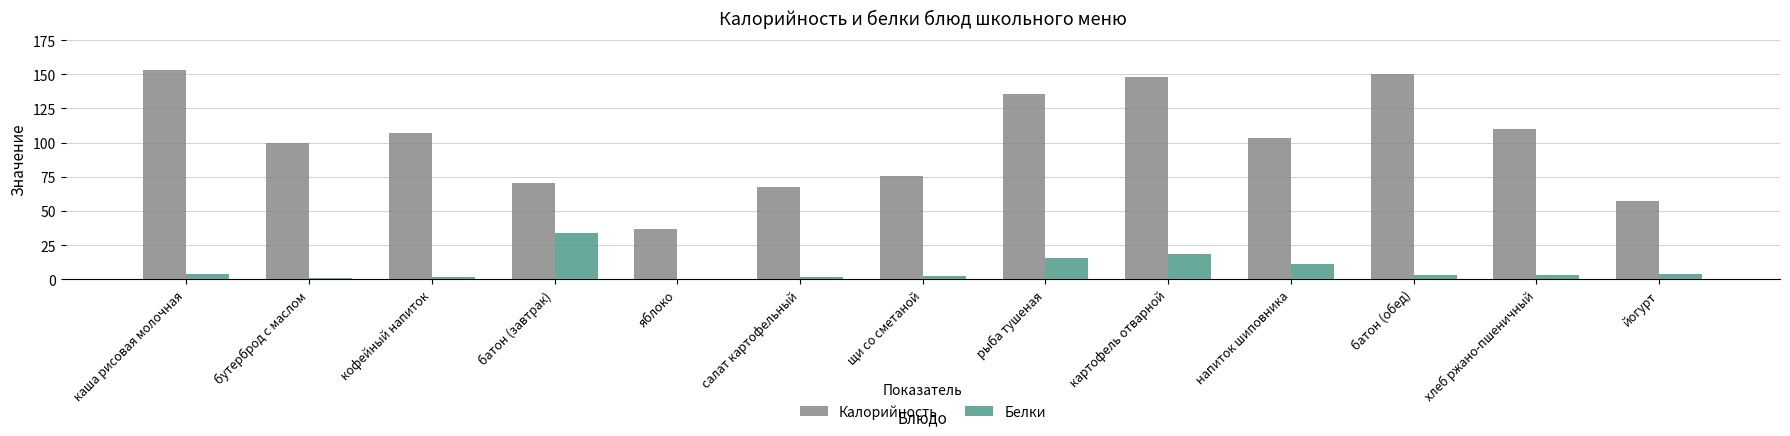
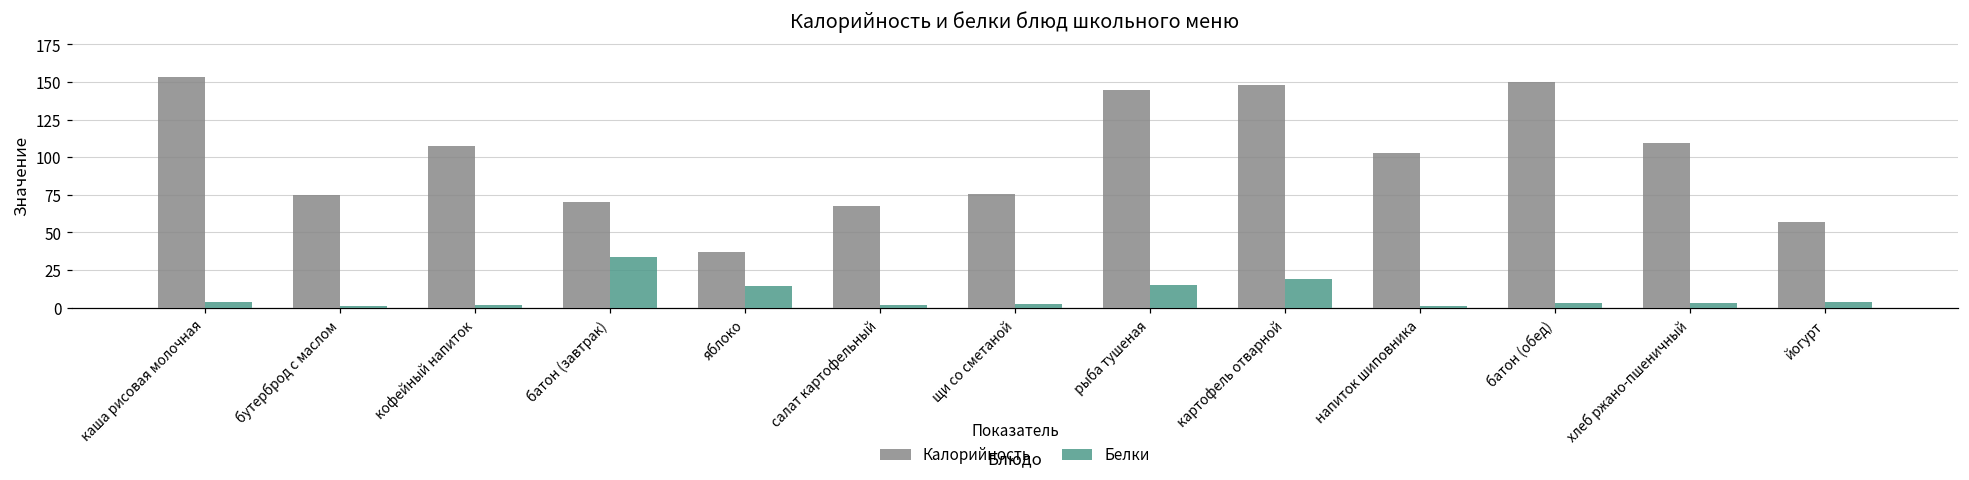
  {
    "Калорийность": {
      "каша рисовая молочная": 153,
-     "бутерброд с маслом": 100,
+     "бутерброд с маслом": 75,
      "кофейный напиток": 107,
      "батон (завтрак)": 70,
      "яблоко": 37,
      "салат картофельный": 68,
      "щи со сметаной": 76,
-     "рыба тушеная": 136,
+     "рыба тушеная": 144,
      "картофель отварной": 148,
      "напиток шиповника": 103,
      "батон (обед)": 150,
      "хлеб ржано-пшеничный": 110,
      "йогурт": 57
    },
    "Белки": {
      "каша рисовая молочная": 4,
      "батон (завтрак)": 34,
-     "яблоко": 0,
+     "яблоко": 14,
      "щи со сметаной": 2,
      "рыба тушеная": 15,
      "картофель отварной": 19,
-     "напиток шиповника": 11,
+     "напиток шиповника": 1,
      "батон (обед)": 3,
      "хлеб ржано-пшеничный": 3,
      "йогурт": 4
    }
  }
